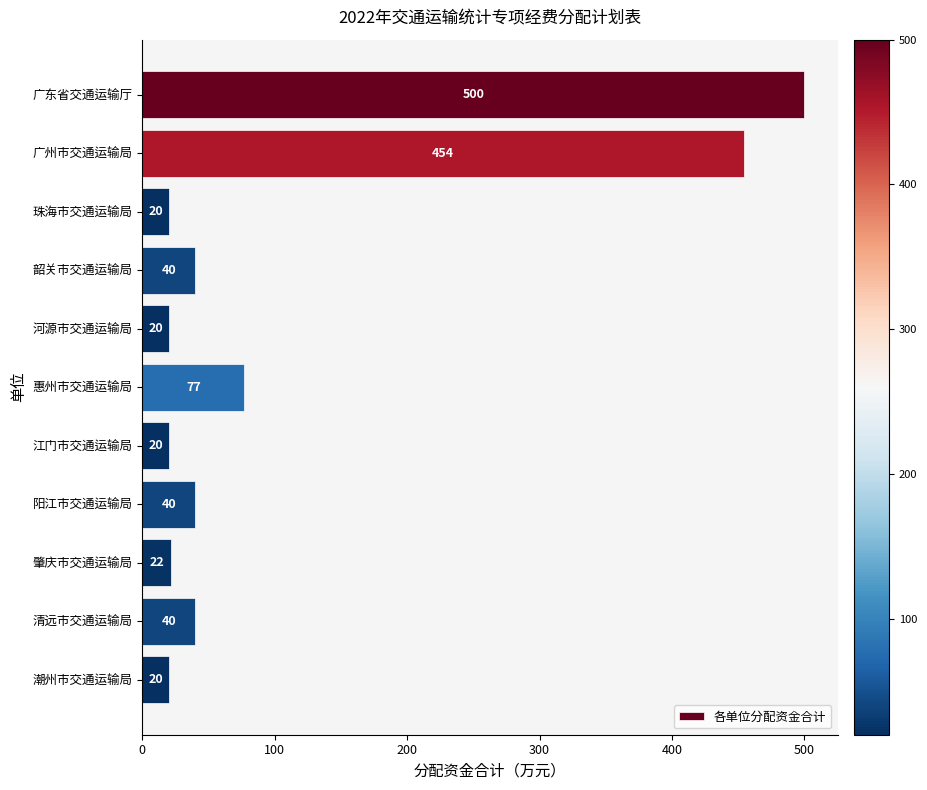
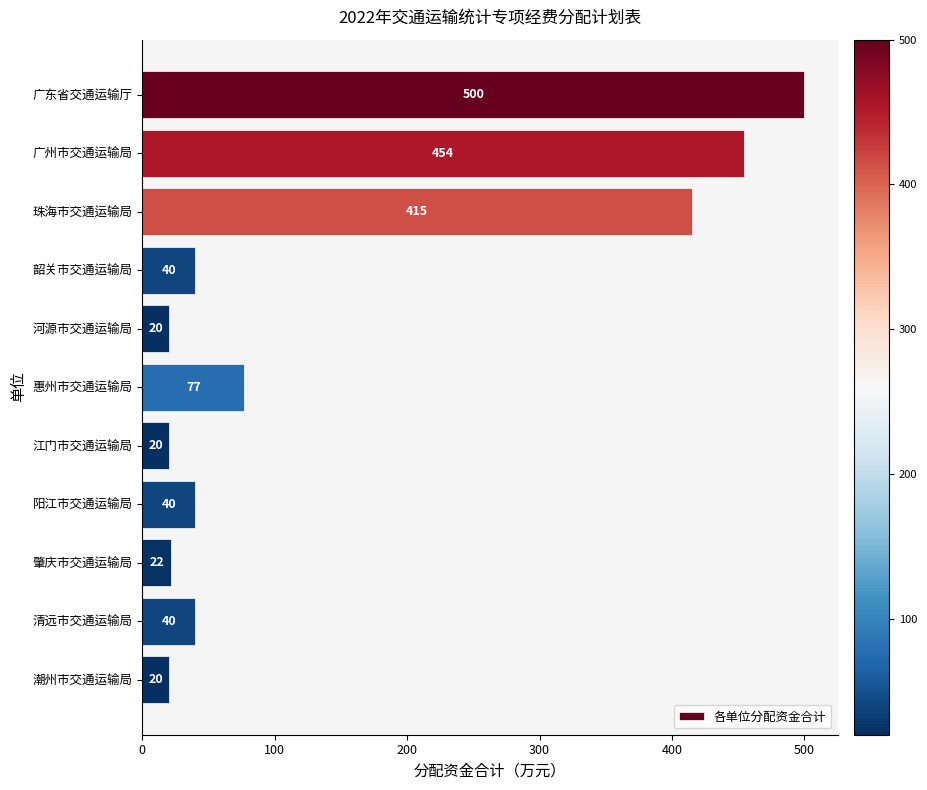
  {
    "广东省交通运输厅": 500,
    "广州市交通运输局": 454,
-   "珠海市交通运输局": 20,
+   "珠海市交通运输局": 415,
    "韶关市交通运输局": 40,
    "河源市交通运输局": 20,
    "惠州市交通运输局": 77,
    "江门市交通运输局": 20,
    "阳江市交通运输局": 40,
    "肇庆市交通运输局": 22,
    "清远市交通运输局": 40,
    "潮州市交通运输局": 20
  }
